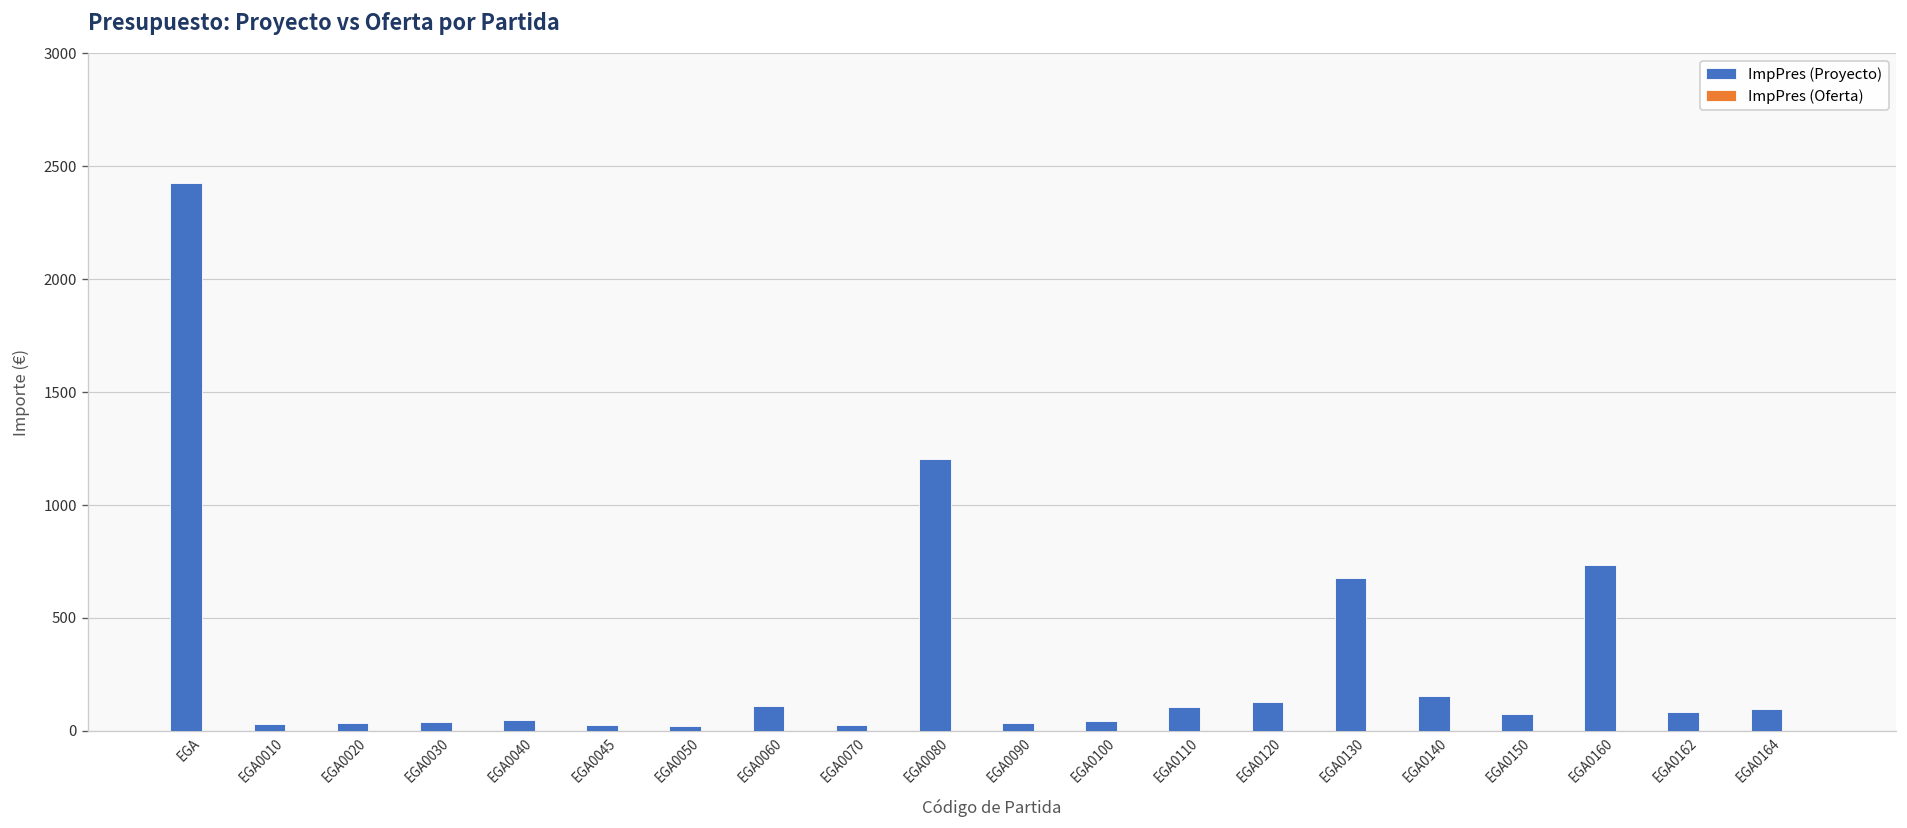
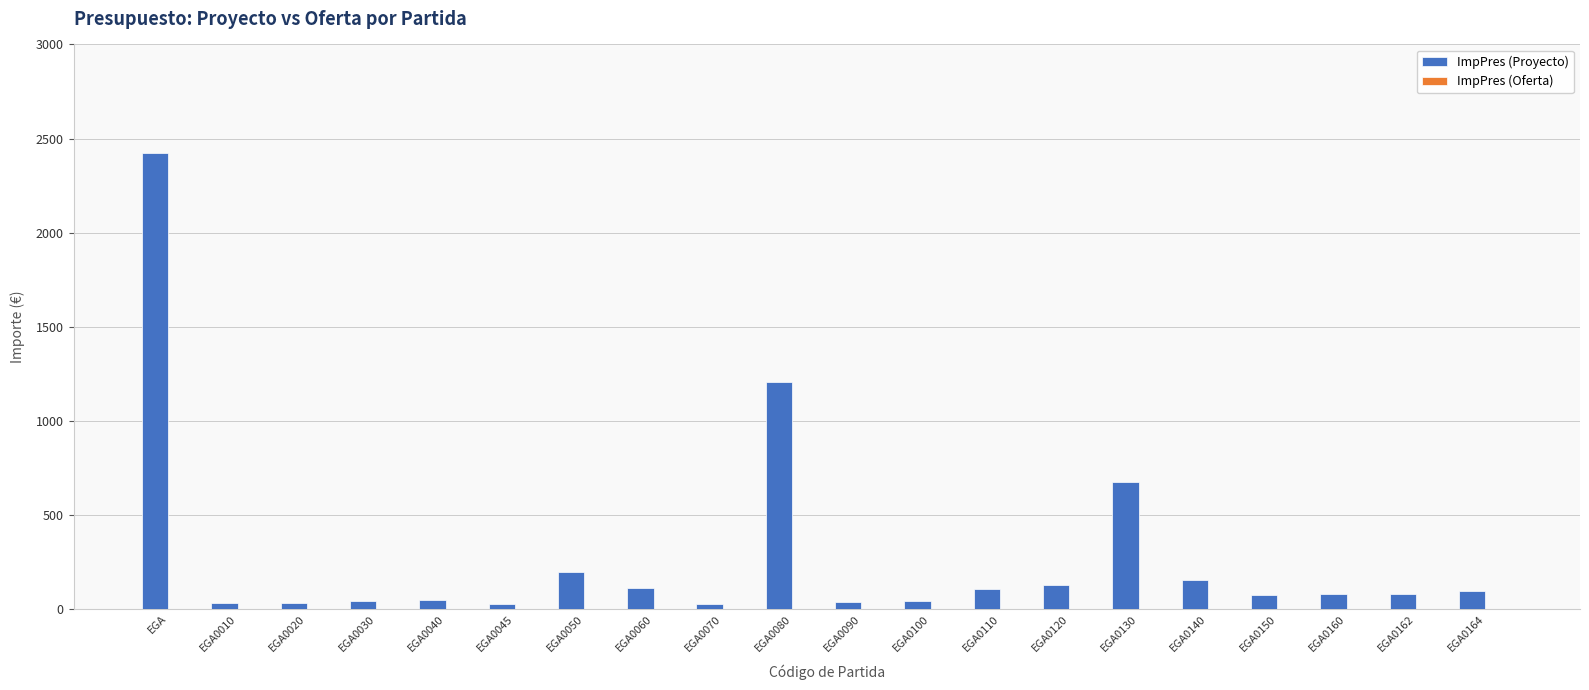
  {
    "ImpPres (Proyecto)": {
      "EGA": 2430,
      "EGA0010": 30,
      "EGA0020": 30,
      "EGA0030": 40,
      "EGA0040": 50,
      "EGA0045": 30,
-     "EGA0050": 20,
+     "EGA0050": 200,
      "EGA0060": 110,
      "EGA0070": 30,
      "EGA0080": 1200,
      "EGA0090": 40,
      "EGA0100": 40,
      "EGA0110": 100,
      "EGA0120": 130,
      "EGA0130": 680,
      "EGA0140": 150,
      "EGA0150": 80,
-     "EGA0160": 740,
+     "EGA0160": 80,
      "EGA0162": 80,
      "EGA0164": 100
    },
    "ImpPres (Oferta)": {
      "EGA": 0,
      "EGA0010": 0,
      "EGA0020": 0,
      "EGA0030": 0,
      "EGA0040": 0,
      "EGA0045": 0,
      "EGA0050": 0,
      "EGA0060": 0,
      "EGA0070": 0,
      "EGA0080": 0,
      "EGA0090": 0,
      "EGA0100": 0,
      "EGA0110": 0,
      "EGA0120": 0,
      "EGA0130": 0,
      "EGA0140": 0,
      "EGA0150": 0,
      "EGA0160": 0,
      "EGA0162": 0,
      "EGA0164": 0
    }
  }
